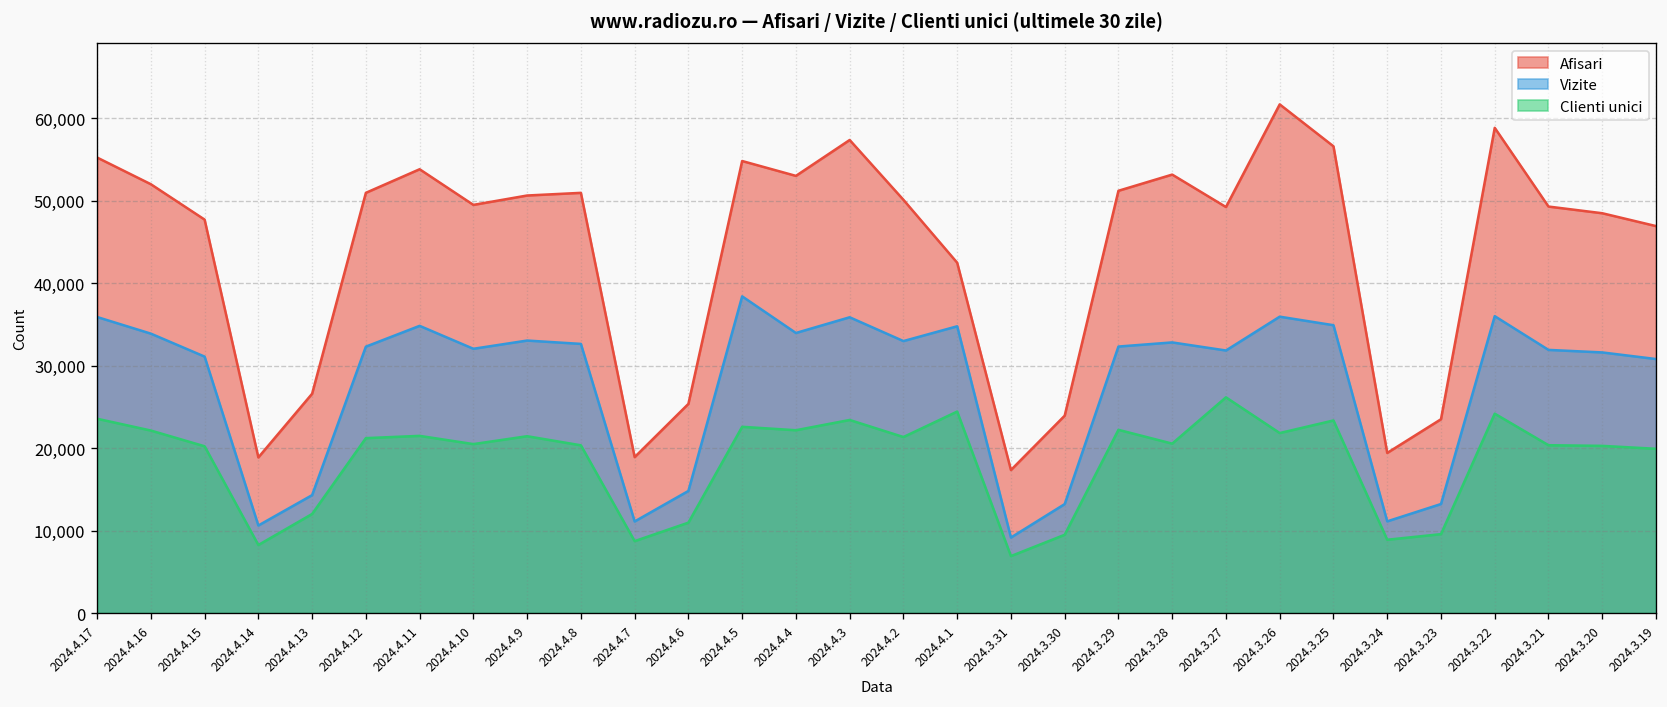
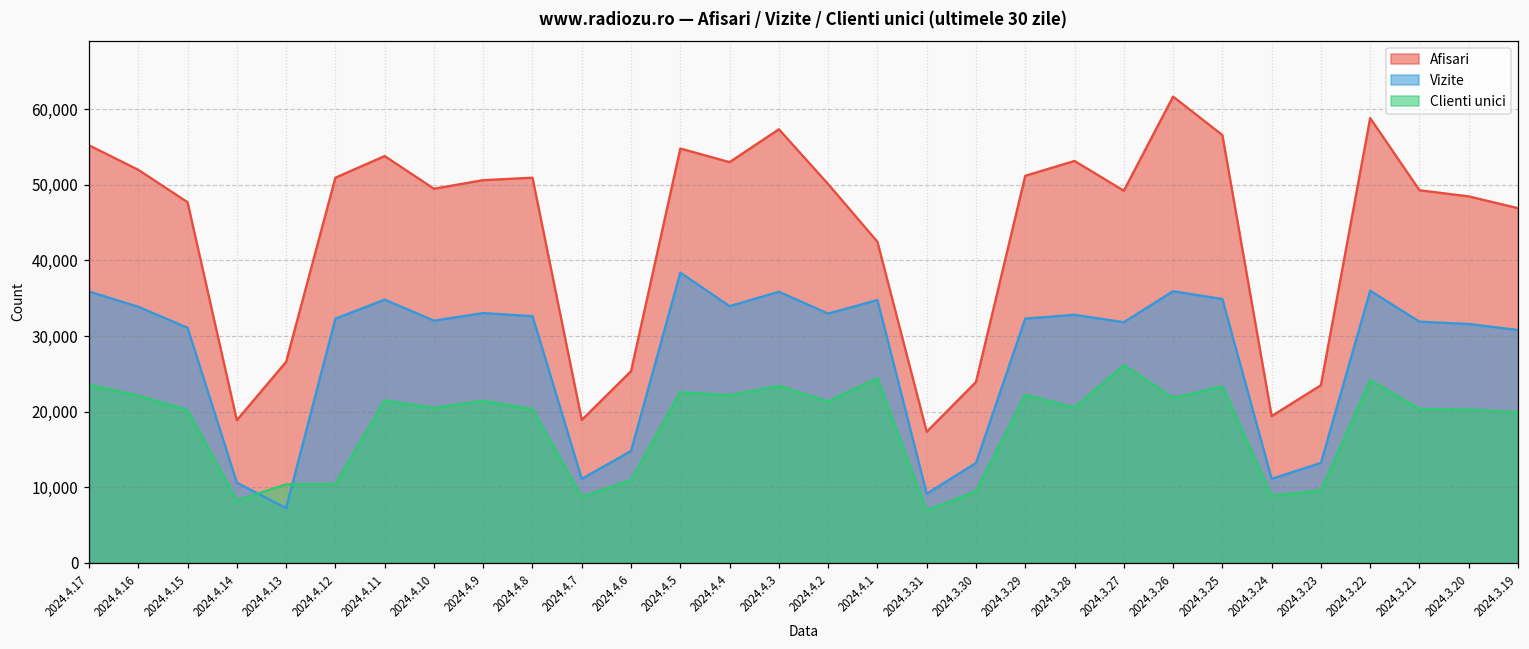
  {
    "Afisari": {
      "2024.4.17": "55,000",
      "2024.4.16": "52,000",
      "2024.4.15": "48,000",
      "2024.4.14": "19,000",
      "2024.4.13": "27,000",
      "2024.4.12": "51,000",
      "2024.4.11": "54,000",
      "2024.4.10": "49,000",
      "2024.4.9": "51,000",
      "2024.4.8": "51,000",
      "2024.4.7": "19,000",
      "2024.4.6": "25,000",
      "2024.4.5": "55,000",
      "2024.4.4": "53,000",
      "2024.4.3": "57,000",
      "2024.4.2": "50,000",
      "2024.4.1": "42,000",
      "2024.3.31": "17,000",
      "2024.3.30": "24,000",
      "2024.3.29": "51,000",
      "2024.3.28": "53,000",
      "2024.3.27": "49,000",
      "2024.3.26": "62,000",
      "2024.3.25": "57,000",
      "2024.3.24": "19,000",
      "2024.3.23": "23,000",
      "2024.3.22": "59,000",
      "2024.3.21": "49,000",
      "2024.3.20": "48,000",
      "2024.3.19": "47,000"
    },
    "Vizite": {
      "2024.4.17": "36,000",
      "2024.4.16": "34,000",
      "2024.4.15": "31,000",
      "2024.4.14": "11,000",
-     "2024.4.13": "14,000",
+     "2024.4.13": "7,000",
      "2024.4.12": "32,000",
      "2024.4.11": "35,000",
      "2024.4.10": "32,000",
      "2024.4.9": "33,000",
      "2024.4.8": "33,000",
      "2024.4.7": "11,000",
      "2024.4.6": "15,000",
      "2024.4.5": "38,000",
      "2024.4.4": "34,000",
      "2024.4.3": "36,000",
      "2024.4.2": "33,000",
      "2024.4.1": "35,000",
      "2024.3.31": "9,000",
      "2024.3.30": "13,000",
      "2024.3.29": "32,000",
      "2024.3.28": "33,000",
      "2024.3.27": "32,000",
      "2024.3.26": "36,000",
      "2024.3.25": "35,000",
      "2024.3.24": "11,000",
      "2024.3.23": "13,000",
      "2024.3.22": "36,000",
      "2024.3.21": "32,000",
      "2024.3.20": "32,000",
      "2024.3.19": "31,000"
    },
    "Clienti unici": {
      "2024.4.17": "24,000",
      "2024.4.16": "22,000",
      "2024.4.15": "20,000",
      "2024.4.14": "8,000",
-     "2024.4.13": "12,000",
-     "2024.4.12": "21,000",
+     "2024.4.13": "10,000",
+     "2024.4.12": "10,000",
      "2024.4.11": "21,000",
      "2024.4.10": "20,000",
      "2024.4.9": "21,000",
      "2024.4.8": "20,000",
      "2024.4.7": "9,000",
      "2024.4.6": "11,000",
      "2024.4.5": "23,000",
      "2024.4.4": "22,000",
      "2024.4.3": "23,000",
      "2024.4.2": "21,000",
      "2024.4.1": "24,000",
      "2024.3.31": "7,000",
      "2024.3.30": "9,000",
      "2024.3.29": "22,000",
      "2024.3.28": "21,000",
      "2024.3.27": "26,000",
      "2024.3.26": "22,000",
      "2024.3.25": "23,000",
      "2024.3.24": "9,000",
      "2024.3.23": "10,000",
      "2024.3.22": "24,000",
      "2024.3.21": "20,000",
      "2024.3.20": "20,000",
      "2024.3.19": "20,000"
    }
  }
